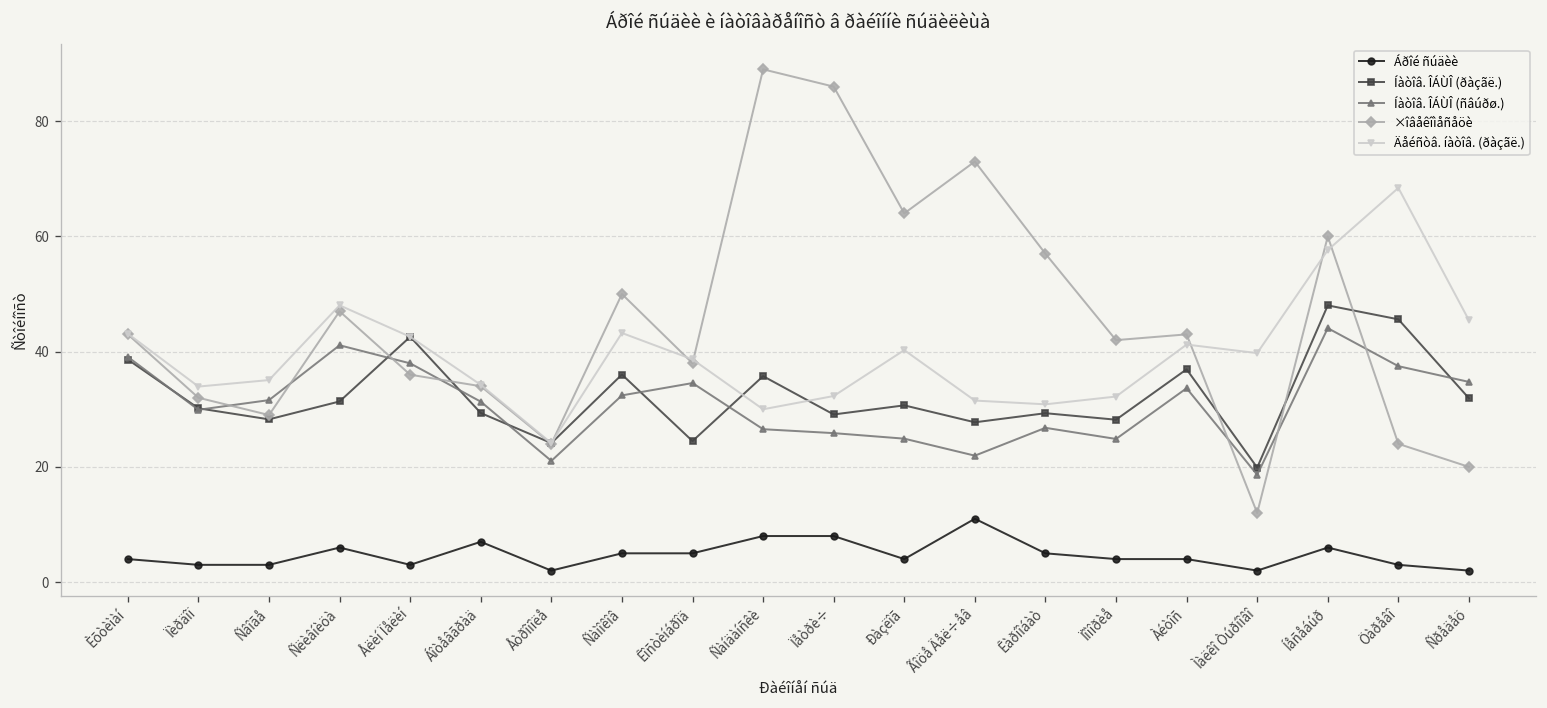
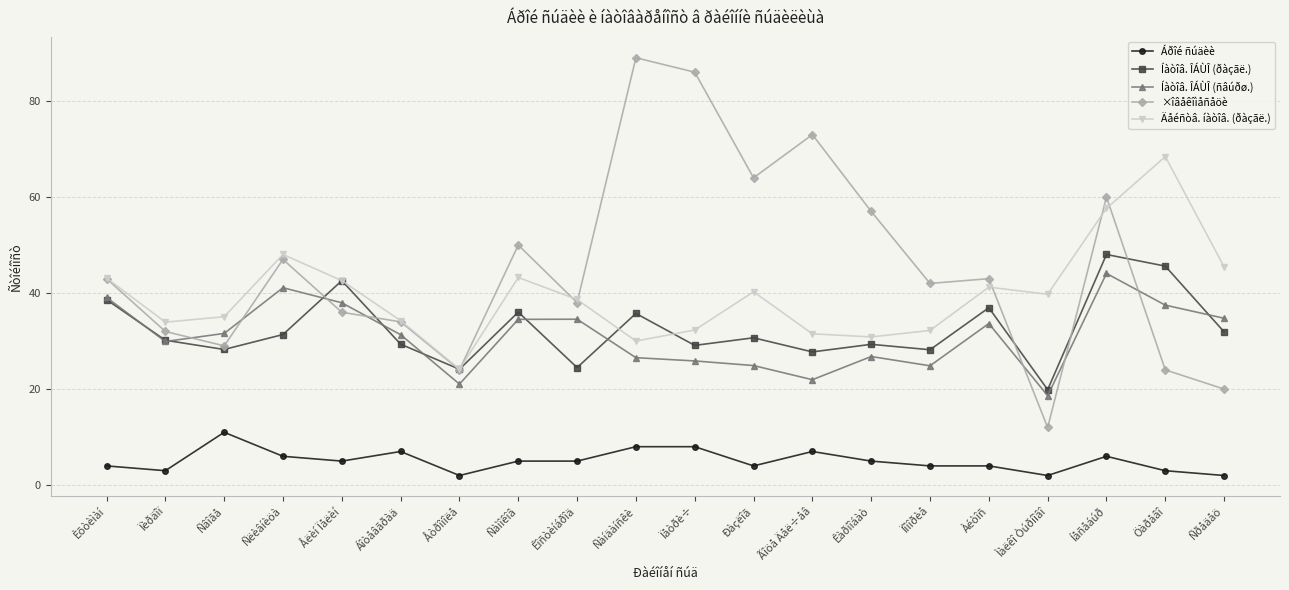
  {
    "Áðîé ñúäèè": {
      "Èõòèìàí": 4,
      "Ïèðäîï": 3,
-     "Ñâîãå": 3,
+     "Ñâîãå": 11,
      "Ñëèâíèöà": 6,
-     "Åëèí Ïåëèí": 3,
+     "Åëèí Ïåëèí": 5,
      "Áîòåâãðàä": 7,
      "Åòðîïîëå": 2,
      "Ñàìîêîâ": 5,
      "Êîñòèíáðîä": 5,
      "Ñàíäàíñêè": 8,
      "Ïåòðè÷": 8,
      "Ðàçëîã": 4,
-     "Ãîöå Äåë÷åâ": 11,
+     "Ãîöå Äåë÷åâ": 7,
      "Êàðíîáàò": 5,
      "Ïîìîðèå": 4,
      "Àéòîñ": 4,
      "Ìàëêî Òúðíîâî": 2,
      "Íåñåáúð": 6,
      "Öàðåâî": 3,
      "Ñðåäåö": 2
    },
    "Íàòîâ. ÎÁÙÎ (ðàçãë.)": {
      "Ñâîãå": 28,
      "Ñëèâíèöà": 31,
      "Áîòåâãðàä": 29,
      "Ñàìîêîâ": 36,
      "Êîñòèíáðîä": 24,
      "Ñàíäàíñêè": 36,
      "Ïåòðè÷": 29,
      "Ðàçëîã": 31,
      "Ãîöå Äåë÷åâ": 28,
      "Êàðíîáàò": 29,
      "Ïîìîðèå": 28,
      "Àéòîñ": 37,
      "Ìàëêî Òúðíîâî": 20,
      "Íåñåáúð": 48,
      "Öàðåâî": 46,
      "Ñðåäåö": 32
    },
    "Íàòîâ. ÎÁÙÎ (ñâúðø.)": {
      "Ñâîãå": 32,
      "Ñëèâíèöà": 41,
      "Åëèí Ïåëèí": 38,
      "Áîòåâãðàä": 31,
      "Åòðîïîëå": 21,
-     "Ñàìîêîâ": 32,
+     "Ñàìîêîâ": 35,
      "Êîñòèíáðîä": 35,
      "Ñàíäàíñêè": 27,
      "Ïåòðè÷": 26,
      "Ðàçëîã": 25,
      "Ãîöå Äåë÷åâ": 22,
      "Êàðíîáàò": 27,
      "Ïîìîðèå": 25,
      "Àéòîñ": 34,
      "Ìàëêî Òúðíîâî": 19,
      "Íåñåáúð": 44,
      "Öàðåâî": 37,
      "Ñðåäåö": 35
    }
  }
